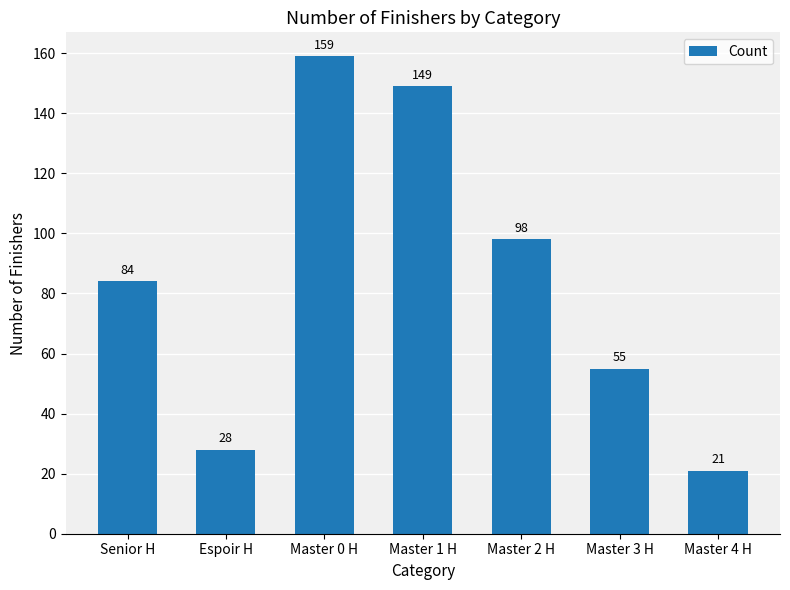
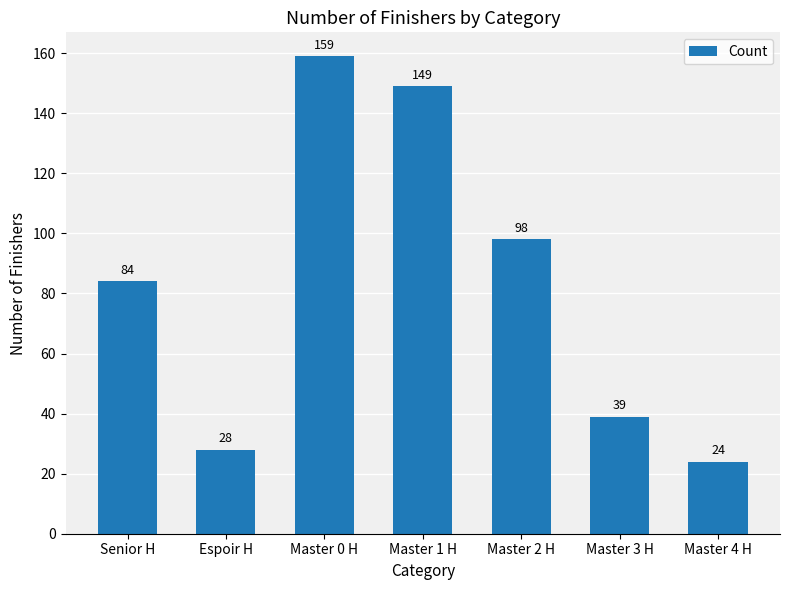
  {
    "Senior H": 84,
    "Espoir H": 28,
    "Master 0 H": 159,
    "Master 1 H": 149,
    "Master 2 H": 98,
-   "Master 3 H": 55,
-   "Master 4 H": 21
+   "Master 3 H": 39,
+   "Master 4 H": 24
  }
